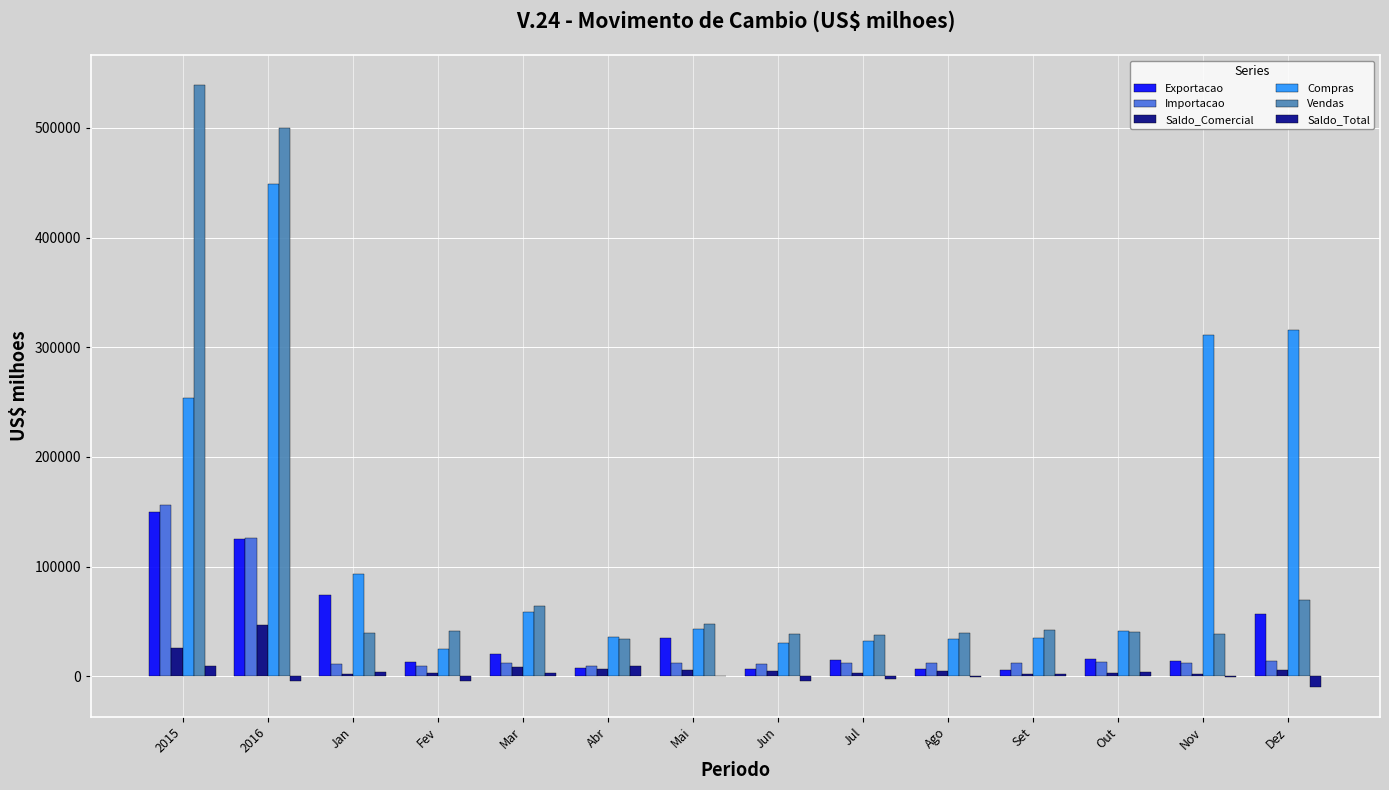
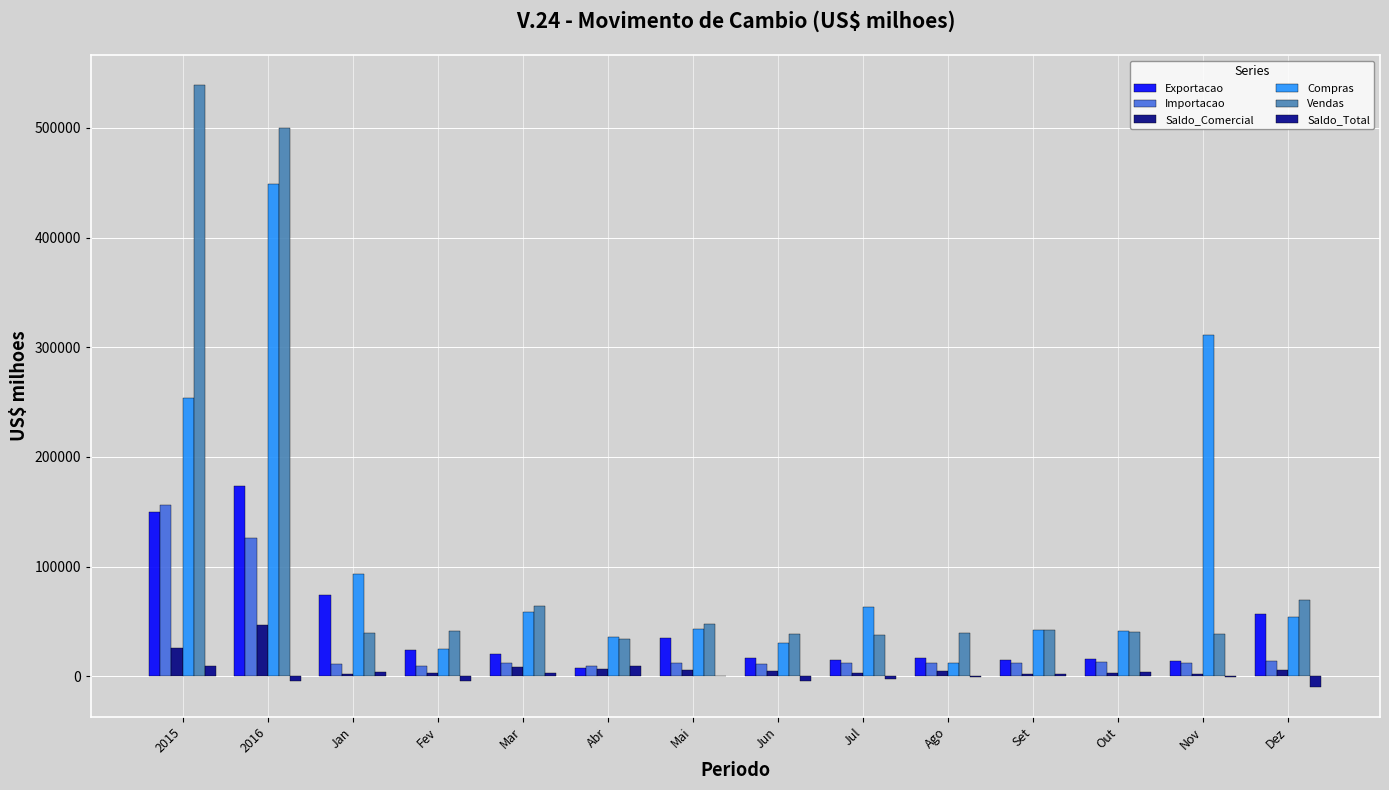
  {
    "Exportacao": {
      "2015": 150000,
-     "2016": 125000,
+     "2016": 174000,
      "Jan": 74000,
-     "Fev": 13000,
+     "Fev": 25000,
      "Mar": 20000,
      "Abr": 8000,
      "Mai": 35000,
-     "Jun": 7000,
+     "Jun": 16000,
      "Jul": 15000,
-     "Ago": 7000,
-     "Set": 6000,
+     "Ago": 17000,
+     "Set": 15000,
      "Out": 16000,
      "Nov": 14000,
      "Dez": 57000
    },
    "Compras": {
      "2015": 253000,
      "2016": 448000,
      "Jan": 93000,
      "Fev": 25000,
      "Mar": 59000,
      "Abr": 36000,
      "Mai": 43000,
      "Jun": 30000,
-     "Jul": 32000,
-     "Ago": 34000,
-     "Set": 35000,
+     "Jul": 63000,
+     "Ago": 12000,
+     "Set": 42000,
      "Out": 42000,
      "Nov": 311000,
-     "Dez": 316000
+     "Dez": 54000
    }
  }
